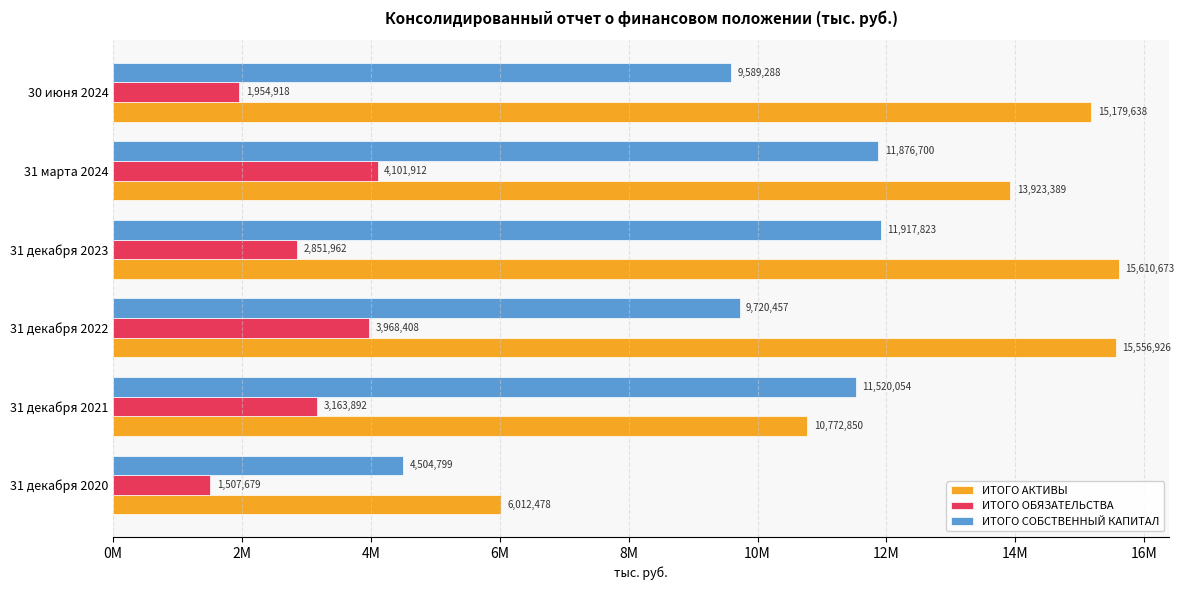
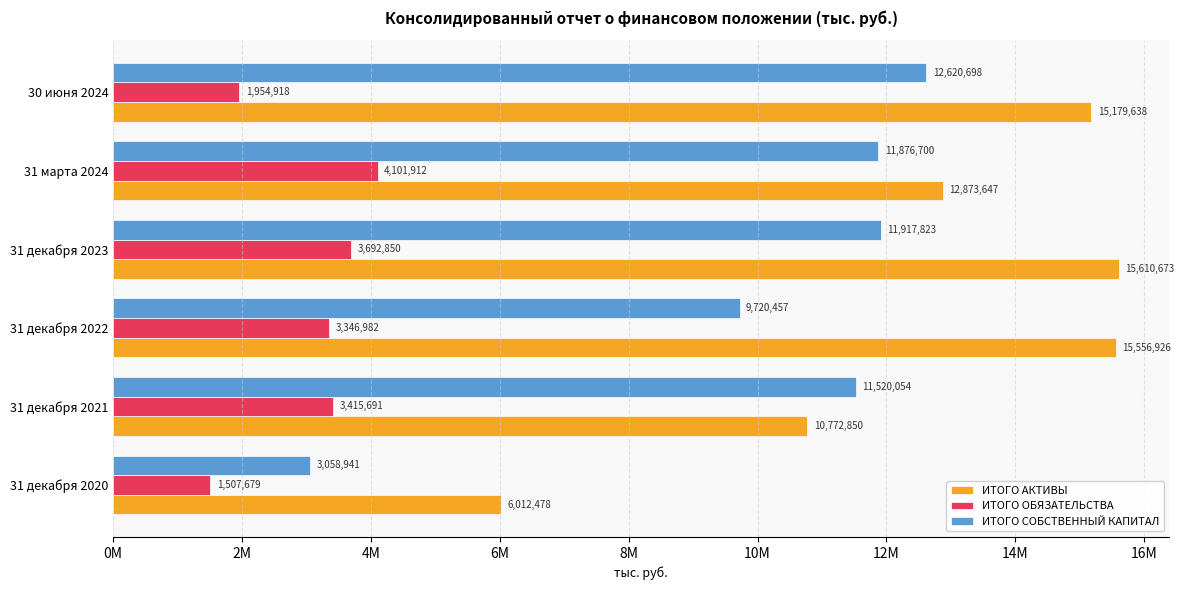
  {
    "ИТОГО АКТИВЫ": {
      "30 июня 2024": "15,179,638",
-     "31 марта 2024": "13,923,389",
+     "31 марта 2024": "12,873,647",
      "31 декабря 2023": "15,610,673",
      "31 декабря 2022": "15,556,926",
      "31 декабря 2021": "10,772,850",
      "31 декабря 2020": "6,012,478"
    },
    "ИТОГО ОБЯЗАТЕЛЬСТВА": {
      "30 июня 2024": "1,954,918",
      "31 марта 2024": "4,101,912",
-     "31 декабря 2023": "2,851,962",
-     "31 декабря 2022": "3,968,408",
-     "31 декабря 2021": "3,163,892",
+     "31 декабря 2023": "3,692,850",
+     "31 декабря 2022": "3,346,982",
+     "31 декабря 2021": "3,415,691",
      "31 декабря 2020": "1,507,679"
    },
    "ИТОГО СОБСТВЕННЫЙ КАПИТАЛ": {
-     "30 июня 2024": "9,589,288",
+     "30 июня 2024": "12,620,698",
      "31 марта 2024": "11,876,700",
      "31 декабря 2023": "11,917,823",
      "31 декабря 2022": "9,720,457",
      "31 декабря 2021": "11,520,054",
-     "31 декабря 2020": "4,504,799"
+     "31 декабря 2020": "3,058,941"
    }
  }
